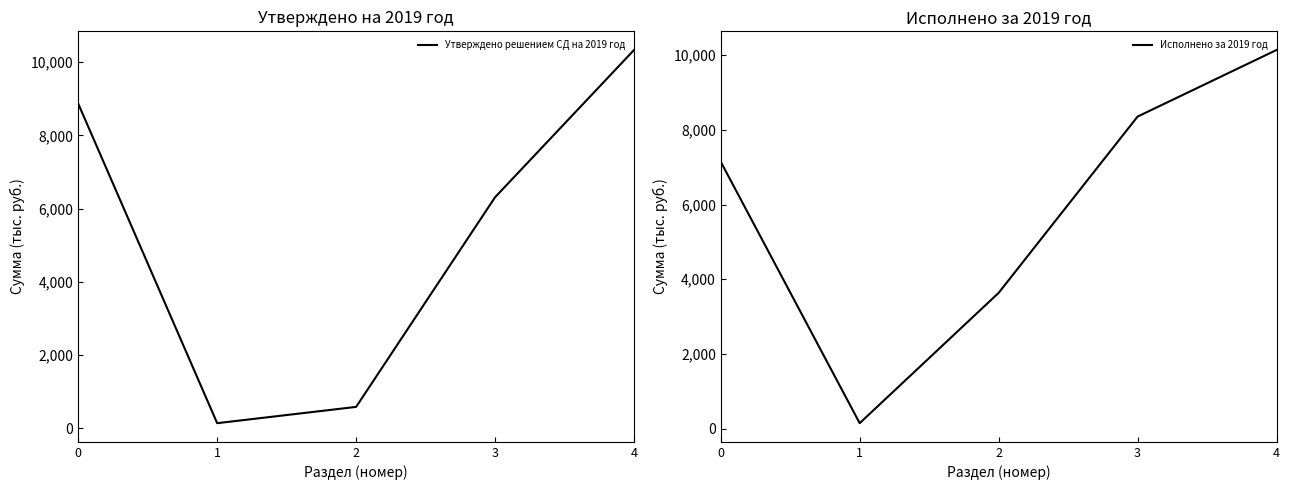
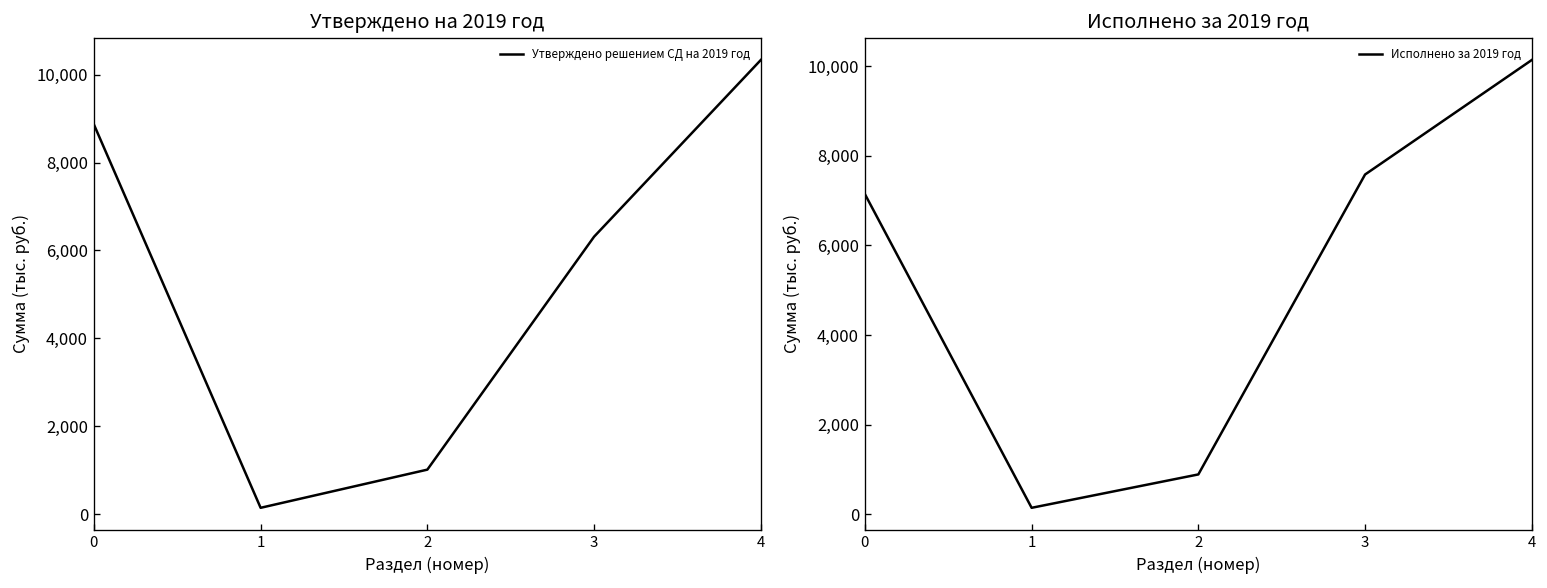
  {
    "Утверждено на 2019 год": {
      "0": "8,900",
      "1": "100",
-     "2": "600",
+     "2": "1,000",
      "3": "6,300",
      "4": "10,300"
    },
    "Исполнено за 2019 год": {
      "0": "7,100",
      "1": "100",
-     "2": "3,600",
-     "3": "8,400",
+     "2": "900",
+     "3": "7,600",
      "4": "10,100"
    }
  }
